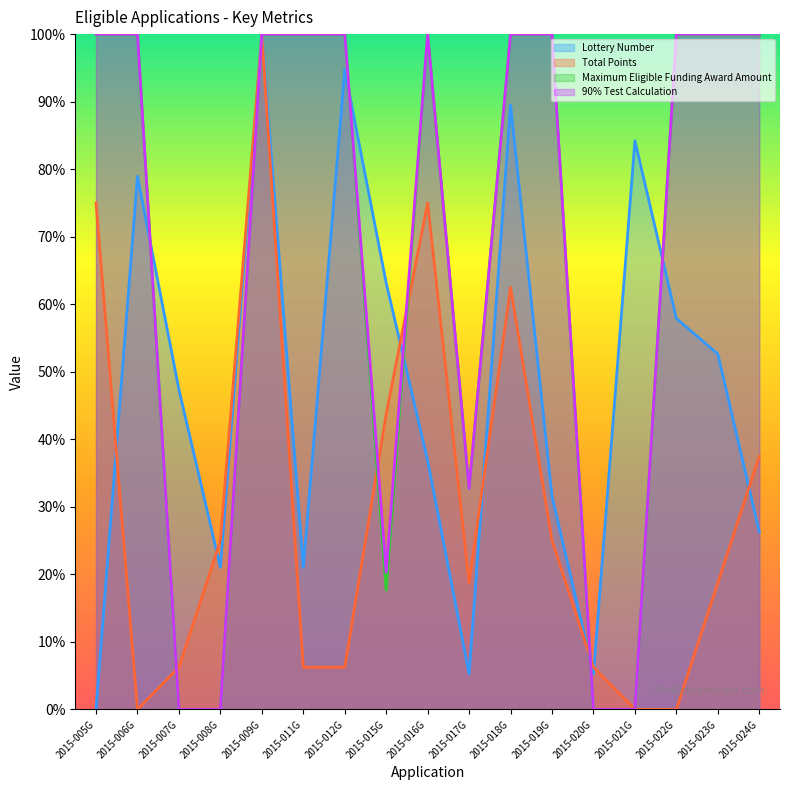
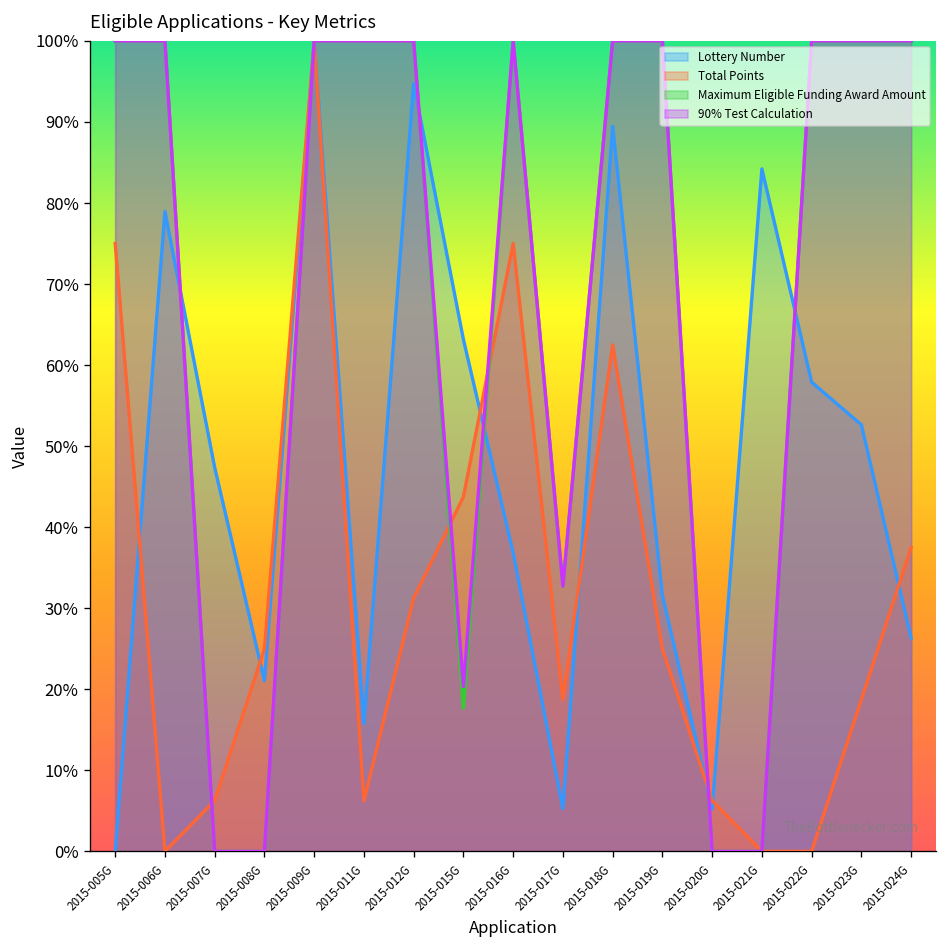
  {
    "Lottery Number": {
      "2015-005G": "0%",
      "2015-006G": "79%",
      "2015-007G": "47%",
      "2015-008G": "21%",
-     "2015-011G": "21%",
+     "2015-011G": "16%",
      "2015-012G": "95%",
      "2015-015G": "63%",
      "2015-016G": "37%",
      "2015-017G": "5%",
      "2015-018G": "89%",
      "2015-019G": "32%",
      "2015-020G": "5%",
      "2015-021G": "84%",
      "2015-022G": "58%",
      "2015-023G": "53%",
      "2015-024G": "26%"
    },
    "Total Points": {
      "2015-005G": "75%",
      "2015-006G": "0%",
      "2015-007G": "6%",
      "2015-008G": "25%",
      "2015-011G": "6%",
-     "2015-012G": "6%",
+     "2015-012G": "31%",
      "2015-015G": "44%",
      "2015-016G": "75%",
      "2015-017G": "19%",
      "2015-018G": "63%",
      "2015-019G": "25%",
      "2015-020G": "6%",
      "2015-022G": "0%",
      "2015-023G": "19%",
      "2015-024G": "38%"
    },
    "Maximum Eligible Funding Award Amount": {
      "2015-015G": "18%"
    },
    "90% Test Calculation": {
      "2015-015G": "20%"
    }
  }
